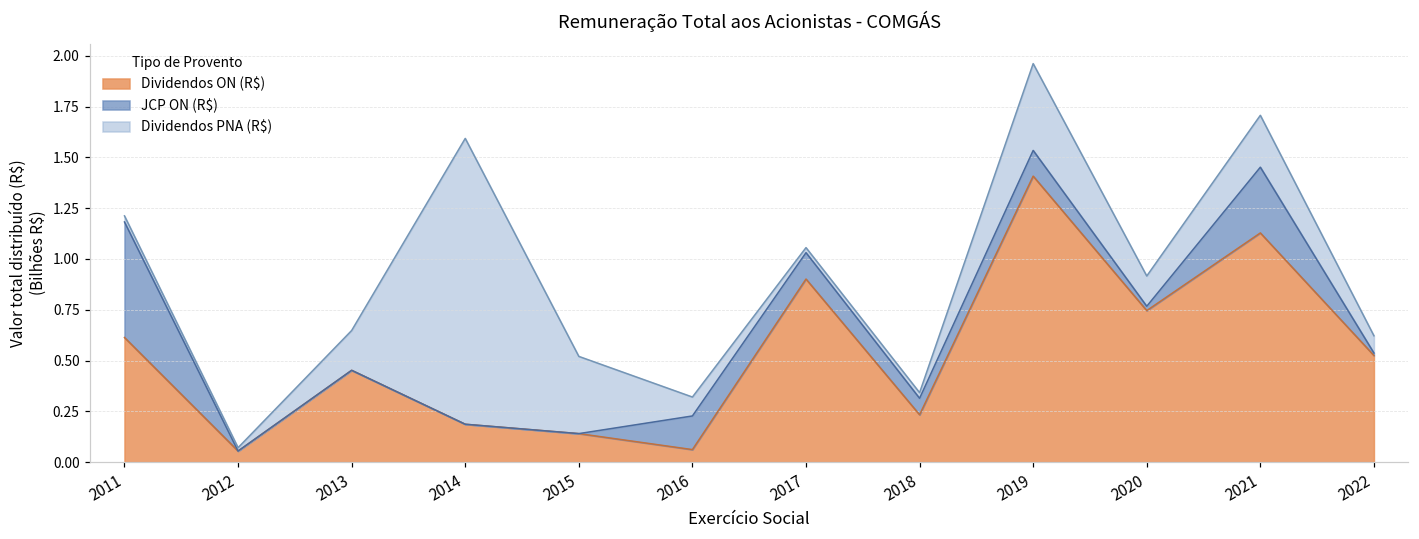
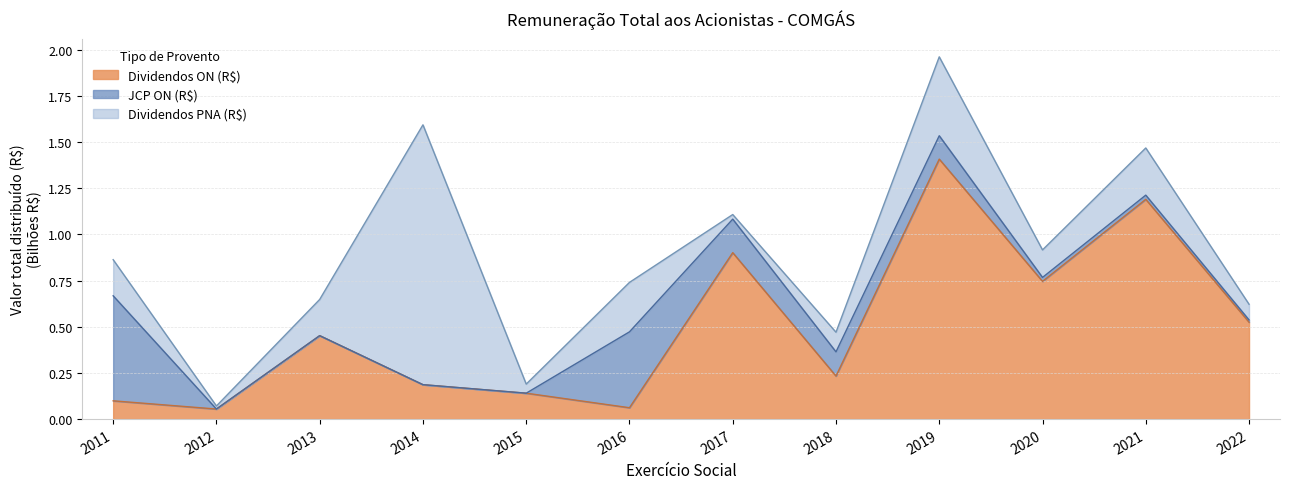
  {
    "Dividendos ON (R$)": {
-     "2011": 0.61,
+     "2011": 0.10,
      "2016": 0.06,
      "2017": 0.90,
      "2018": 0.23,
      "2019": 1.41,
      "2020": 0.75,
-     "2021": 1.13
+     "2021": 1.19
    },
    "JCP ON (R$)": {
      "2011": 0.57,
-     "2016": 0.17,
-     "2017": 0.13,
-     "2018": 0.08,
+     "2016": 0.41,
+     "2017": 0.18,
+     "2018": 0.13,
      "2019": 0.13,
      "2020": 0.02,
-     "2021": 0.32
+     "2021": 0.02
    },
    "Dividendos PNA (R$)": {
-     "2011": 0.03,
+     "2011": 0.20,
      "2012": 0.02,
      "2013": 0.20,
      "2014": 1.41,
-     "2015": 0.38,
-     "2016": 0.09,
+     "2015": 0.05,
+     "2016": 0.27,
      "2017": 0.02,
-     "2018": 0.03,
+     "2018": 0.11,
      "2019": 0.43,
      "2020": 0.15,
      "2021": 0.26,
      "2022": 0.08
    }
  }
